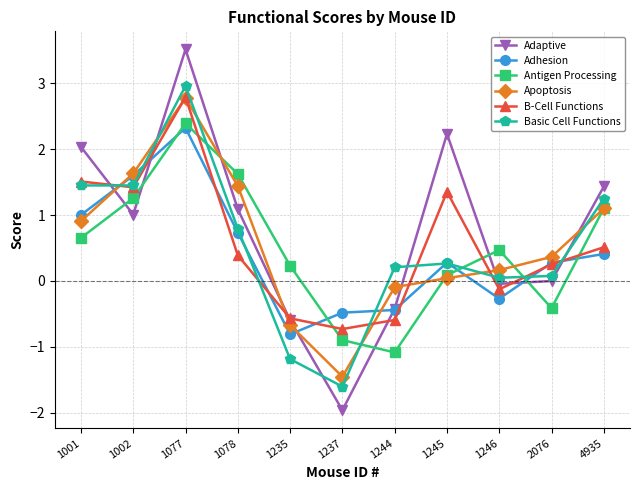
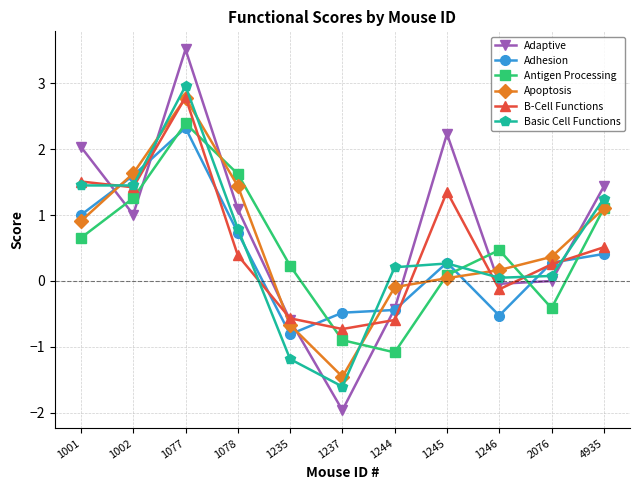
  {
    "Adaptive": {
      "1001": 2.0,
      "1002": 1.0,
      "1077": 3.5,
      "1078": 1.1,
      "1237": -2.0,
      "1245": 2.2,
      "1246": 0.0,
      "2076": 0.0,
      "4935": 1.4
    },
    "Adhesion": {
      "1001": 1.0,
      "1077": 2.3,
      "1078": 0.7,
      "1235": -0.8,
      "1237": -0.5,
-     "1246": -0.3,
+     "1246": -0.5,
      "4935": 0.4
    }
  }
